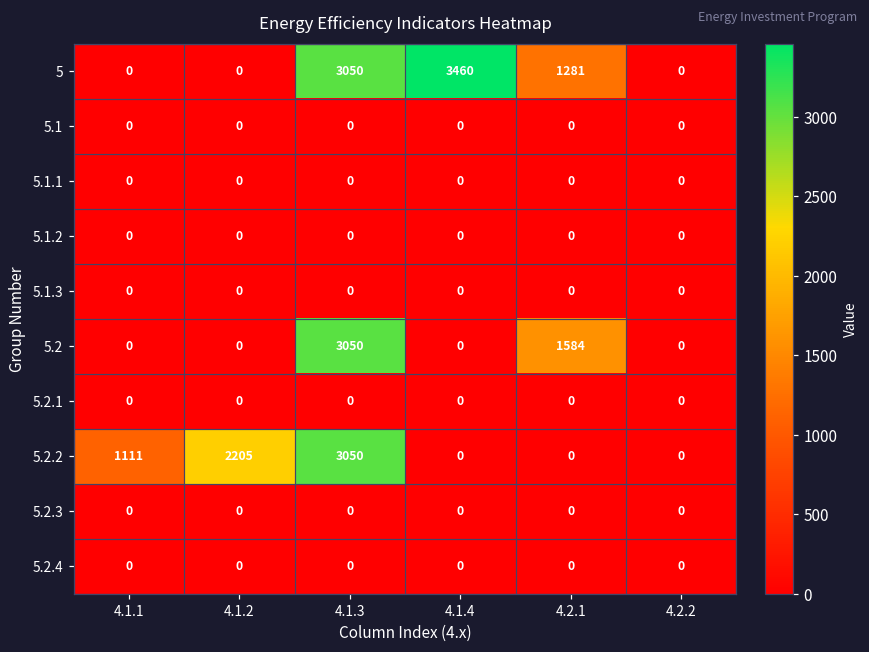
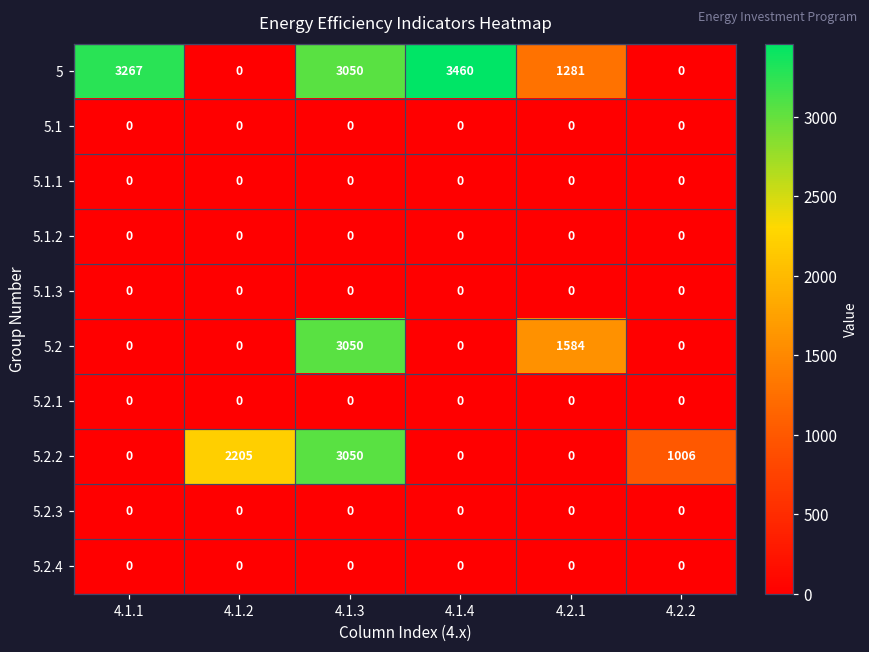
  {
    "5": {
-     "4.1.1": 0,
+     "4.1.1": 3267,
      "4.1.2": 0,
      "4.1.3": 3050,
      "4.1.4": 3460,
      "4.2.1": 1281,
      "4.2.2": 0
    },
    "5.1": {
      "4.1.1": 0,
      "4.1.2": 0,
      "4.1.3": 0,
      "4.1.4": 0,
      "4.2.1": 0,
      "4.2.2": 0
    },
    "5.1.1": {
      "4.1.1": 0,
      "4.1.2": 0,
      "4.1.3": 0,
      "4.1.4": 0,
      "4.2.1": 0,
      "4.2.2": 0
    },
    "5.1.2": {
      "4.1.1": 0,
      "4.1.2": 0,
      "4.1.3": 0,
      "4.1.4": 0,
      "4.2.1": 0,
      "4.2.2": 0
    },
    "5.1.3": {
      "4.1.1": 0,
      "4.1.2": 0,
      "4.1.3": 0,
      "4.1.4": 0,
      "4.2.1": 0,
      "4.2.2": 0
    },
    "5.2": {
      "4.1.1": 0,
      "4.1.2": 0,
      "4.1.3": 3050,
      "4.1.4": 0,
      "4.2.1": 1584,
      "4.2.2": 0
    },
    "5.2.1": {
      "4.1.1": 0,
      "4.1.2": 0,
      "4.1.3": 0,
      "4.1.4": 0,
      "4.2.1": 0,
      "4.2.2": 0
    },
    "5.2.2": {
-     "4.1.1": 1111,
+     "4.1.1": 0,
      "4.1.2": 2205,
      "4.1.3": 3050,
      "4.1.4": 0,
      "4.2.1": 0,
-     "4.2.2": 0
+     "4.2.2": 1006
    },
    "5.2.3": {
      "4.1.1": 0,
      "4.1.2": 0,
      "4.1.3": 0,
      "4.1.4": 0,
      "4.2.1": 0,
      "4.2.2": 0
    },
    "5.2.4": {
      "4.1.1": 0,
      "4.1.2": 0,
      "4.1.3": 0,
      "4.1.4": 0,
      "4.2.1": 0,
      "4.2.2": 0
    }
  }
